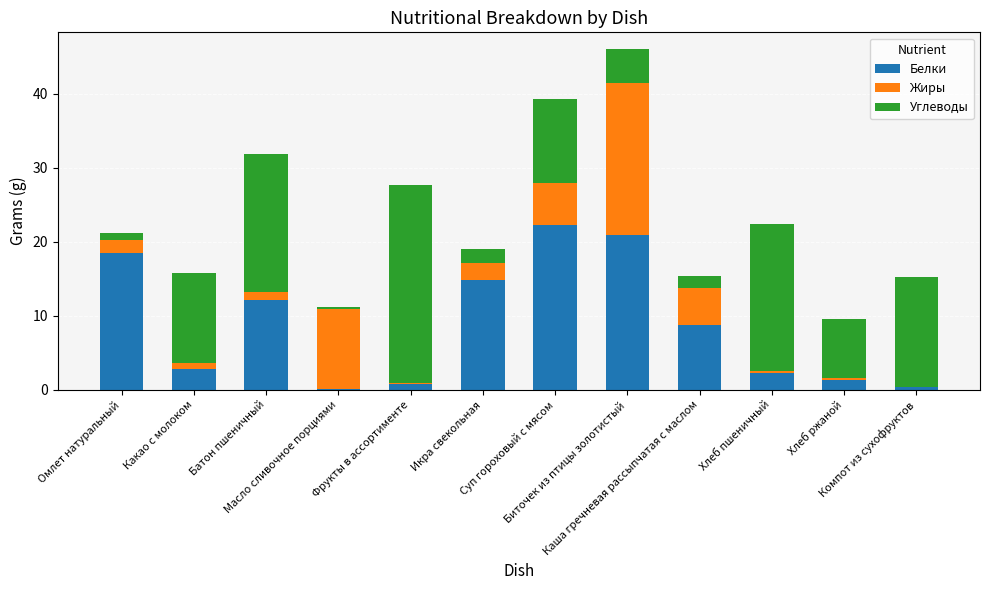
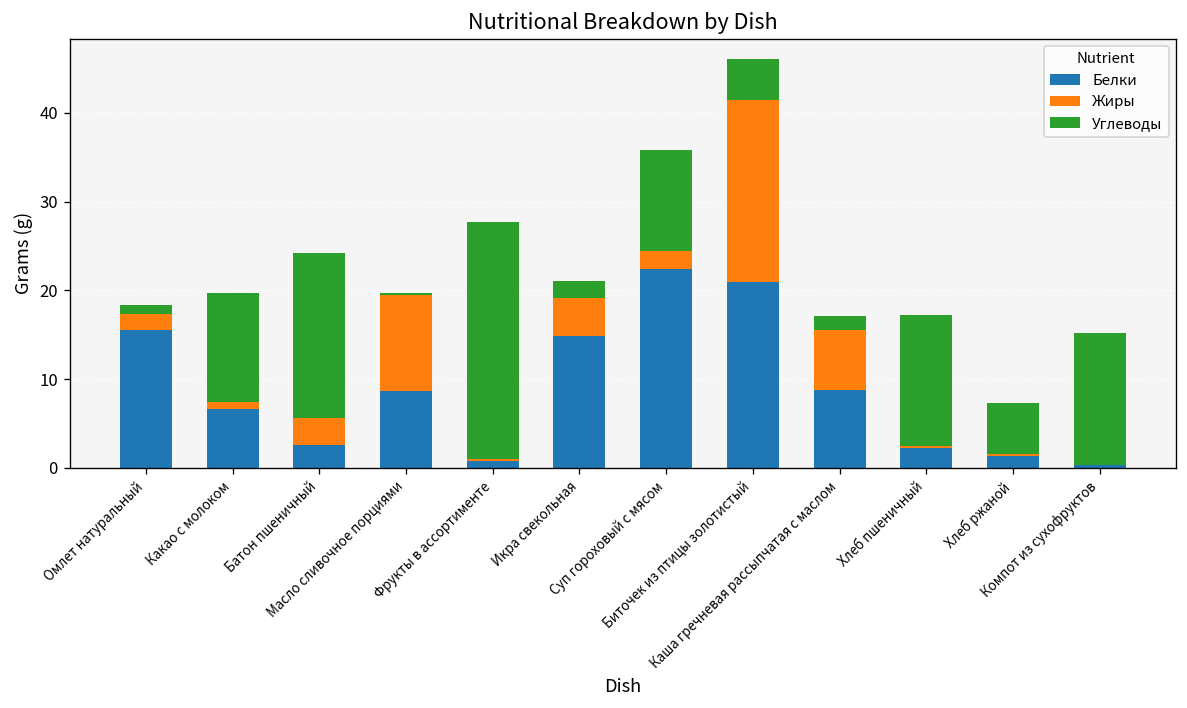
  {
    "Белки": {
-     "Омлет натуральный": 18,
-     "Какао с молоком": 3,
-     "Батон пшеничный": 12,
-     "Масло сливочное порциями": 0,
+     "Омлет натуральный": 16,
+     "Какао с молоком": 7,
+     "Батон пшеничный": 3,
+     "Масло сливочное порциями": 9,
      "Фрукты в ассортименте": 1,
      "Икра свекольная": 15,
      "Суп гороховый с мясом": 22,
      "Биточек из птицы золотистый": 21,
      "Каша гречневая рассыпчатая с маслом": 9,
      "Хлеб пшеничный": 2,
      "Хлеб ржаной": 1,
      "Компот из сухофруктов": 0
    },
    "Жиры": {
      "Омлет натуральный": 2,
      "Какао с молоком": 1,
-     "Батон пшеничный": 1,
+     "Батон пшеничный": 3,
      "Масло сливочное порциями": 11,
-     "Икра свекольная": 2,
-     "Суп гороховый с мясом": 6,
+     "Икра свекольная": 4,
+     "Суп гороховый с мясом": 2,
      "Биточек из птицы золотистый": 20,
-     "Каша гречневая рассыпчатая с маслом": 5,
+     "Каша гречневая рассыпчатая с маслом": 7,
      "Компот из сухофруктов": 0
    },
    "Углеводы": {
      "Омлет натуральный": 1,
      "Какао с молоком": 12,
      "Батон пшеничный": 19,
      "Фрукты в ассортименте": 27,
      "Икра свекольная": 2,
      "Суп гороховый с мясом": 11,
      "Биточек из птицы золотистый": 5,
      "Каша гречневая рассыпчатая с маслом": 2,
-     "Хлеб пшеничный": 20,
-     "Хлеб ржаной": 8,
+     "Хлеб пшеничный": 15,
+     "Хлеб ржаной": 6,
      "Компот из сухофруктов": 15
    }
  }
